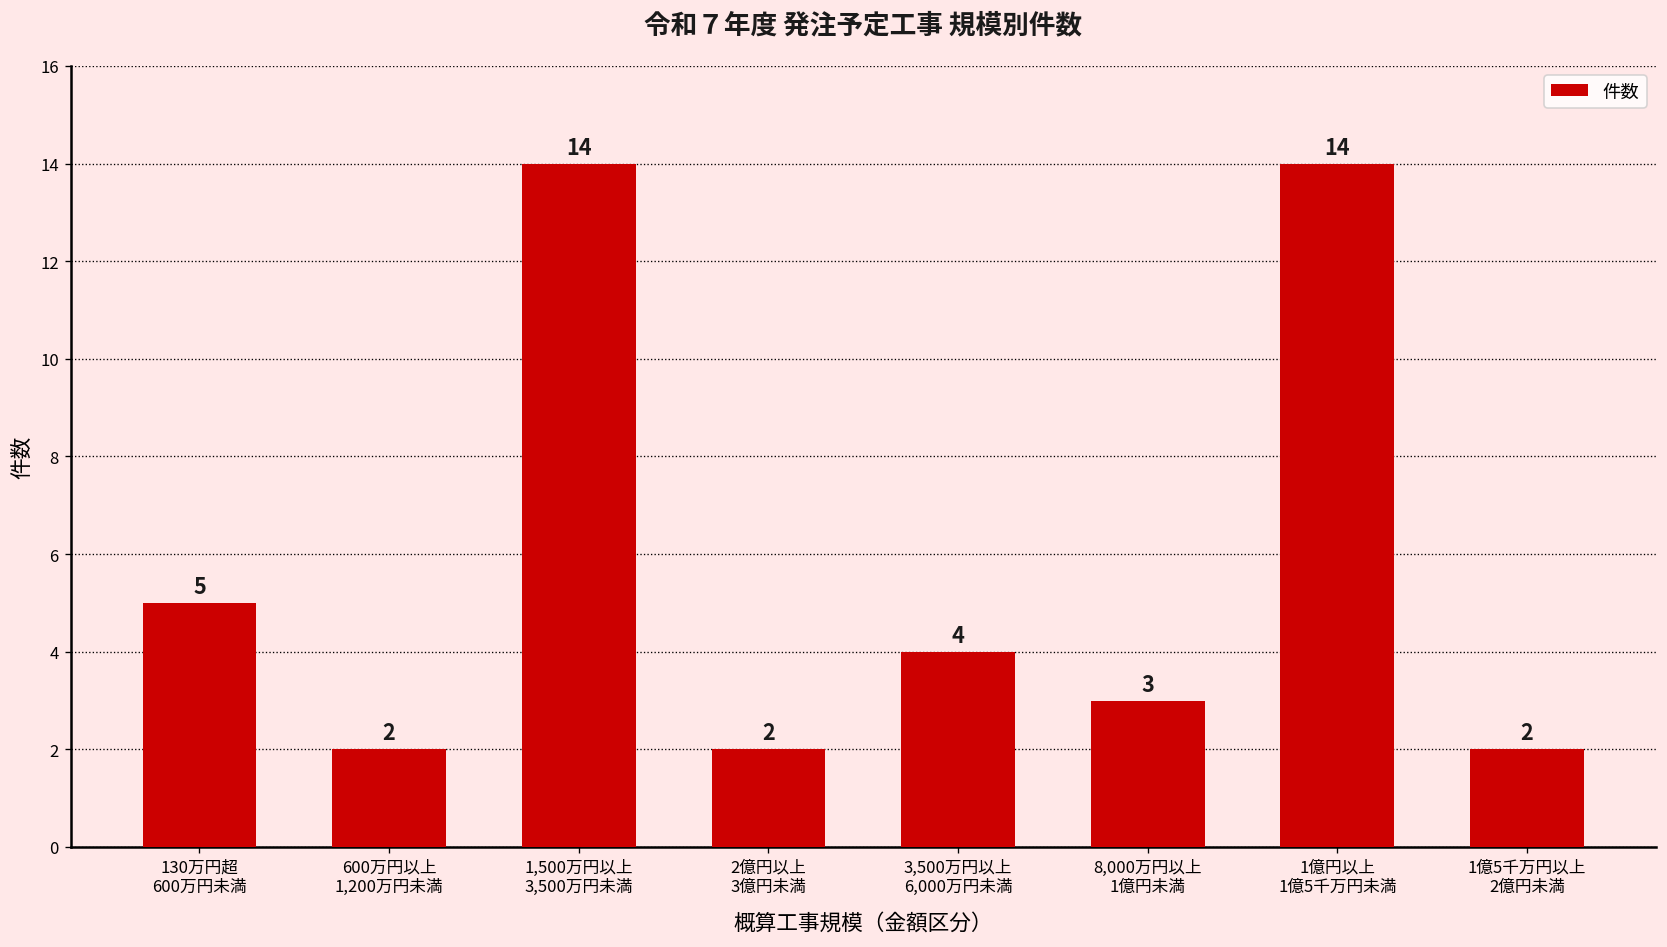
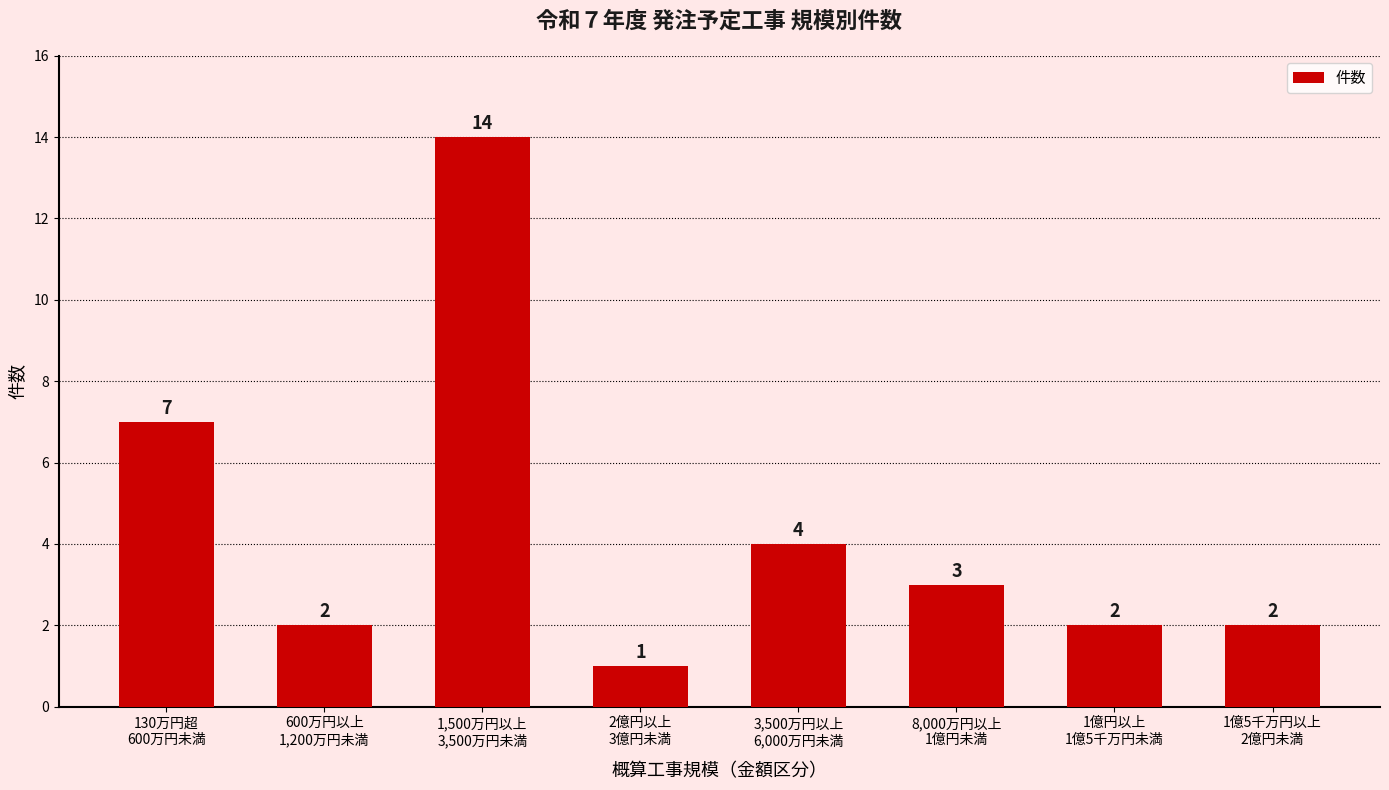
  {
-   "130万円超 600万円未満": 5,
+   "130万円超 600万円未満": 7,
    "600万円以上 1,200万円未満": 2,
    "1,500万円以上 3,500万円未満": 14,
-   "2億円以上 3億円未満": 2,
+   "2億円以上 3億円未満": 1,
    "3,500万円以上 6,000万円未満": 4,
    "8,000万円以上 1億円未満": 3,
-   "1億円以上 1億5千万円未満": 14,
+   "1億円以上 1億5千万円未満": 2,
    "1億5千万円以上 2億円未満": 2
  }
